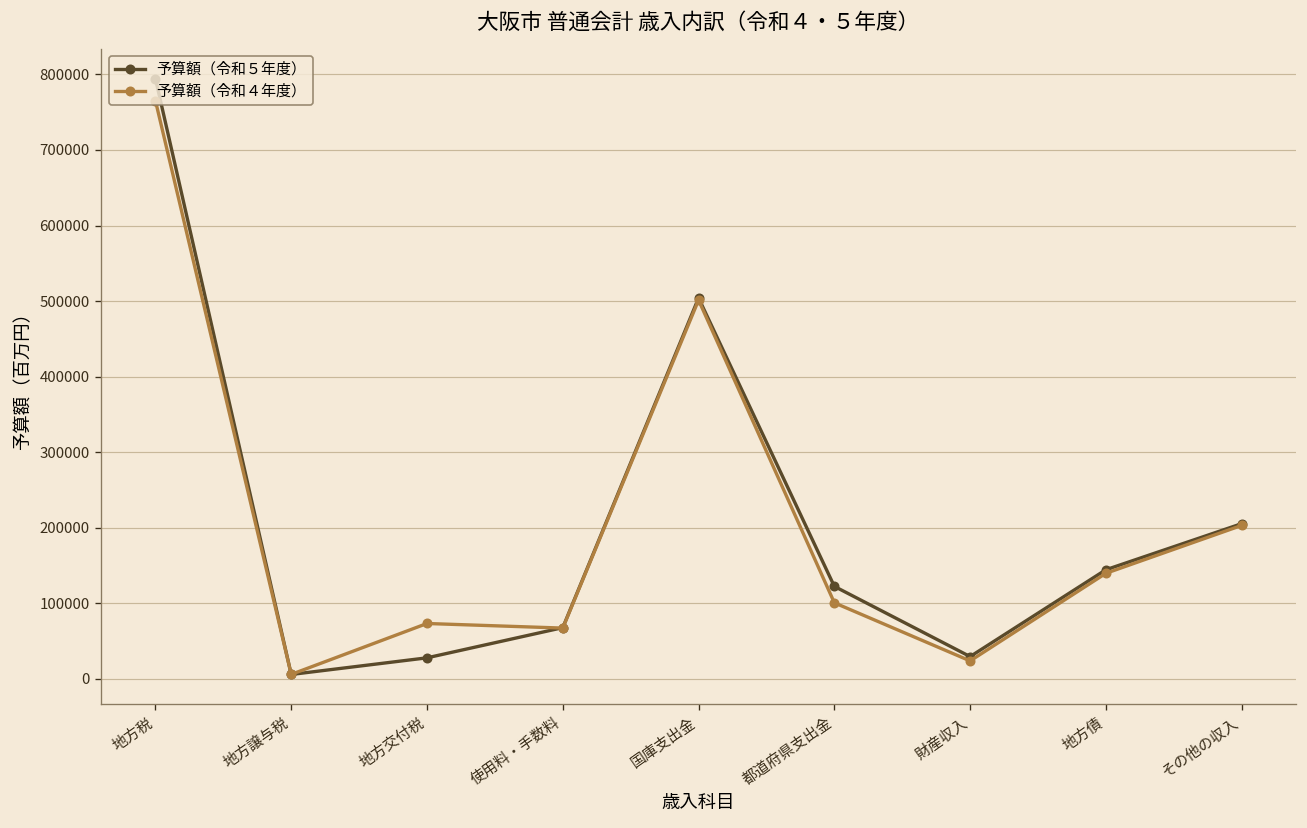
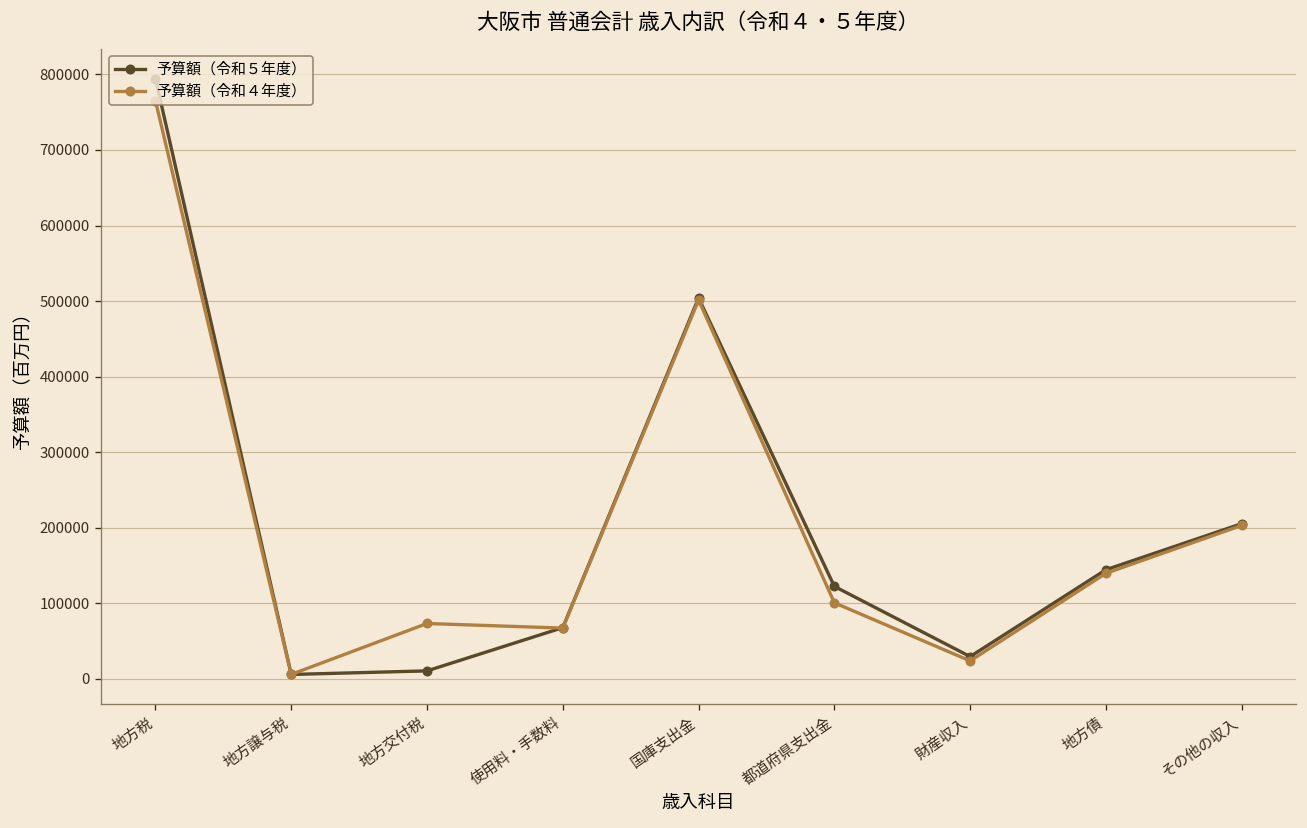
  {
    "予算額（令和５年度）": {
-     "地方交付税": 30000,
+     "地方交付税": 10000,
      "都道府県支出金": 120000,
      "財産収入": 30000,
      "地方債": 140000
    },
    "予算額（令和４年度）": {
      "地方交付税": 70000,
      "都道府県支出金": 100000,
      "財産収入": 20000,
      "地方債": 140000
    }
  }
